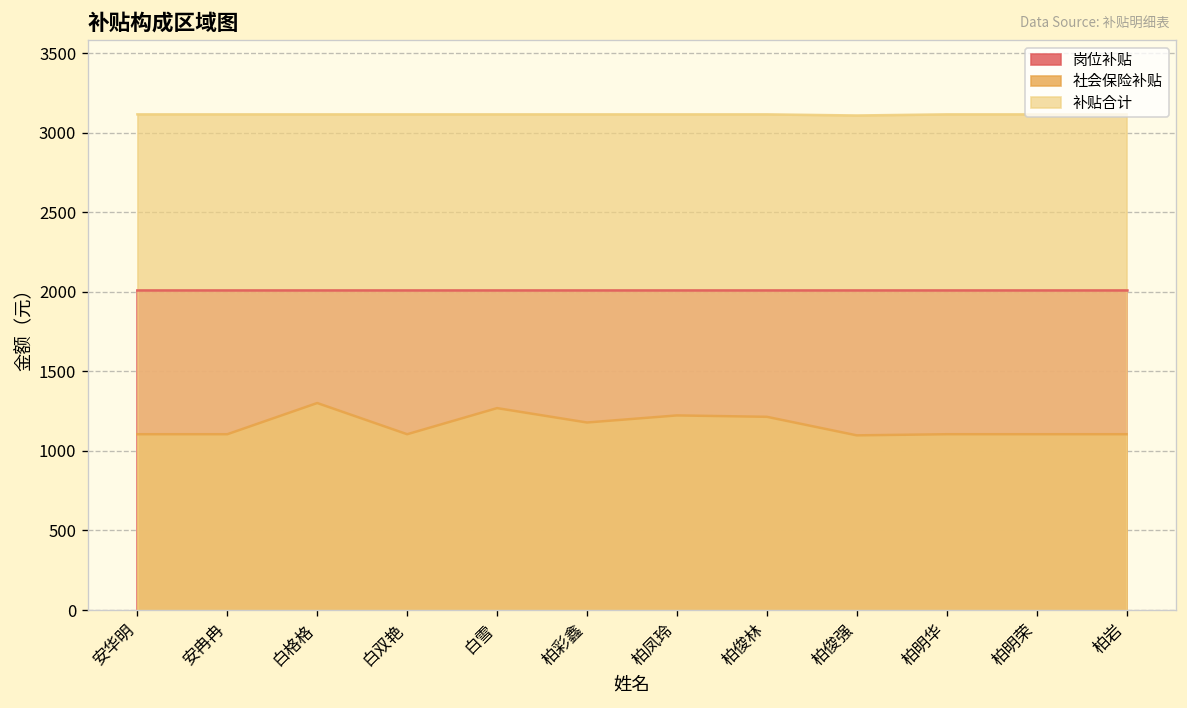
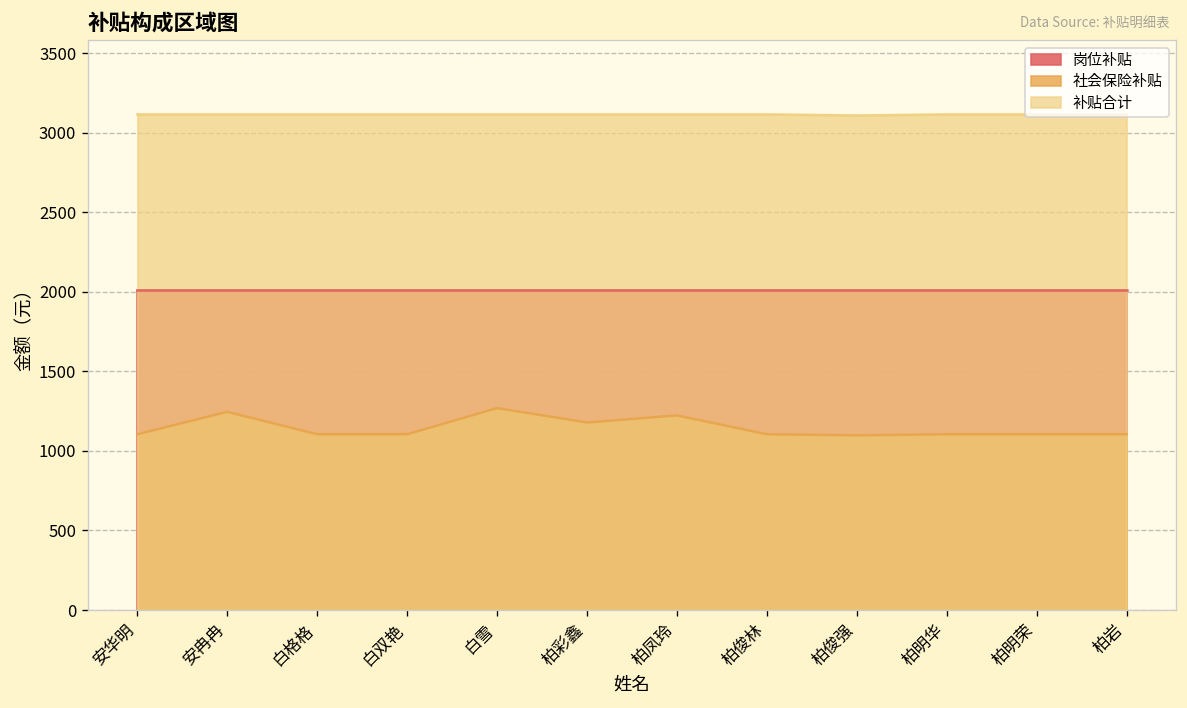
  {
    "岗位补贴": {
      "安华明": 2010,
      "安冉冉": 2010,
      "白格格": 2010,
      "白双艳": 2010,
      "白雪": 2010,
      "柏彩鑫": 2010,
      "柏凤玲": 2010,
      "柏俊林": 2010,
      "柏俊强": 2010,
      "柏明华": 2010,
      "柏明荣": 2010,
      "柏岩": 2010
    },
    "社会保险补贴": {
      "安华明": 1100,
-     "安冉冉": 1100,
-     "白格格": 1300,
+     "安冉冉": 1250,
+     "白格格": 1100,
      "白双艳": 1100,
      "白雪": 1270,
      "柏彩鑫": 1180,
      "柏凤玲": 1220,
-     "柏俊林": 1210,
+     "柏俊林": 1100,
      "柏俊强": 1100,
      "柏明华": 1100,
      "柏明荣": 1100,
      "柏岩": 1100
    },
    "补贴合计": {
      "安华明": 3110,
      "安冉冉": 3110,
      "白格格": 3110,
      "白双艳": 3110,
      "白雪": 3110,
      "柏彩鑫": 3110,
      "柏凤玲": 3110,
      "柏俊林": 3110,
      "柏俊强": 3110,
      "柏明华": 3110
    }
  }
